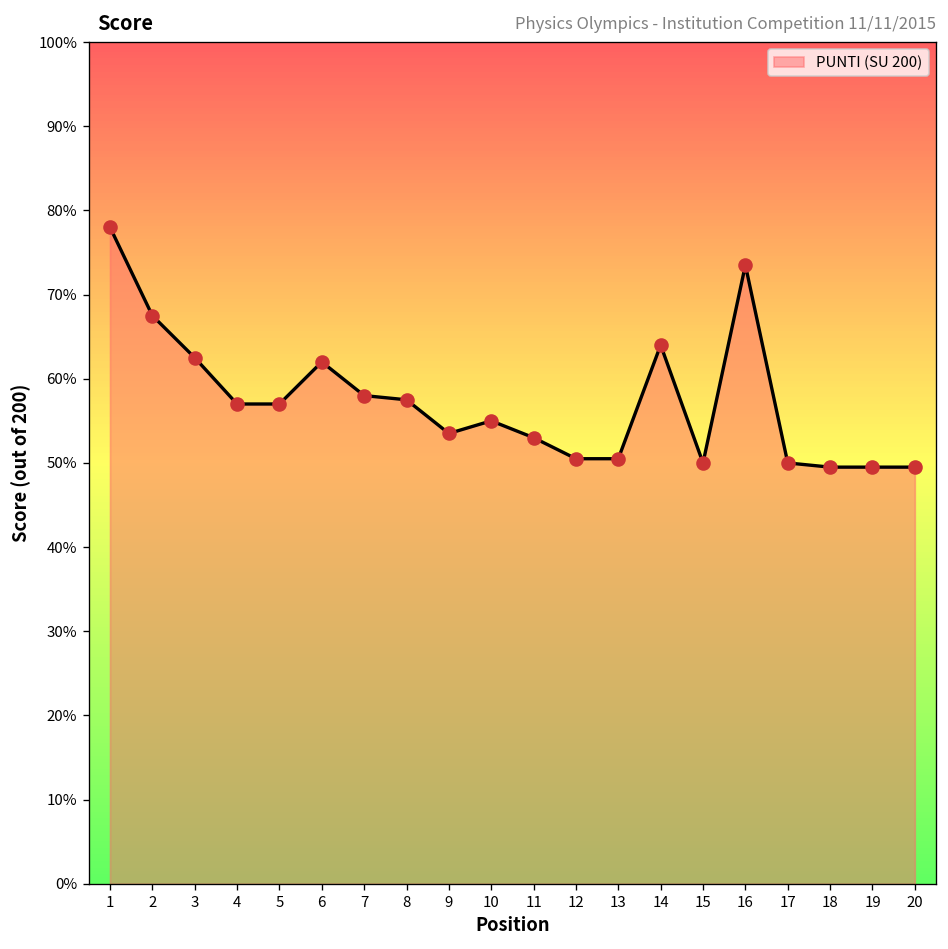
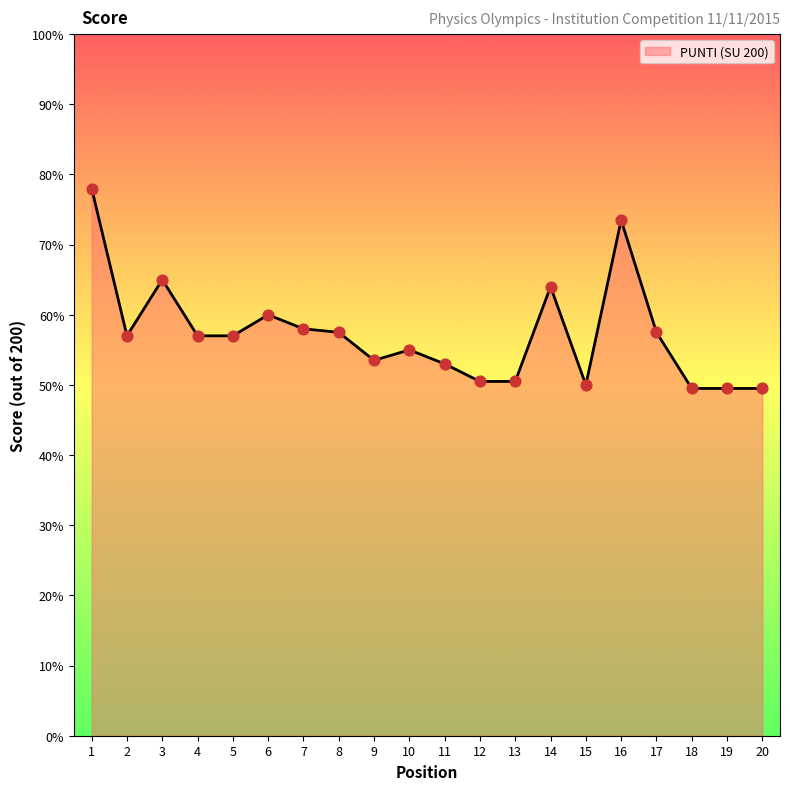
  {
    "1": "78%",
-   "2": "68%",
-   "3": "63%",
+   "2": "57%",
+   "3": "65%",
    "4": "57%",
    "5": "57%",
-   "6": "62%",
+   "6": "60%",
    "7": "58%",
    "8": "57%",
    "9": "54%",
    "10": "55%",
    "11": "53%",
    "12": "51%",
    "13": "51%",
    "14": "64%",
    "15": "50%",
    "16": "74%",
-   "17": "50%",
+   "17": "57%",
    "18": "50%",
    "19": "50%",
    "20": "50%"
  }
